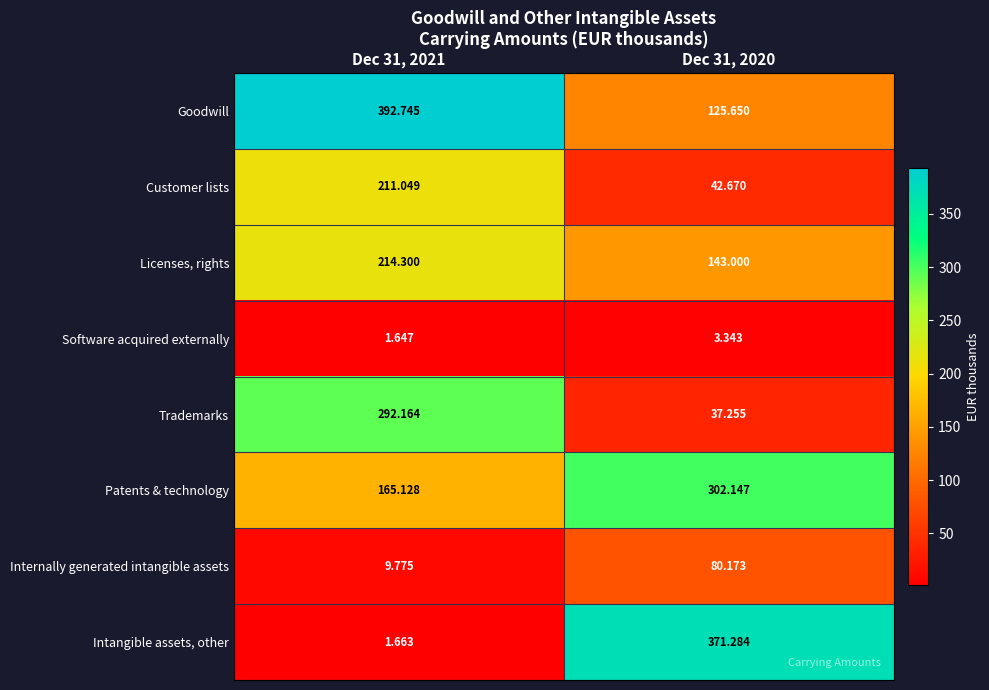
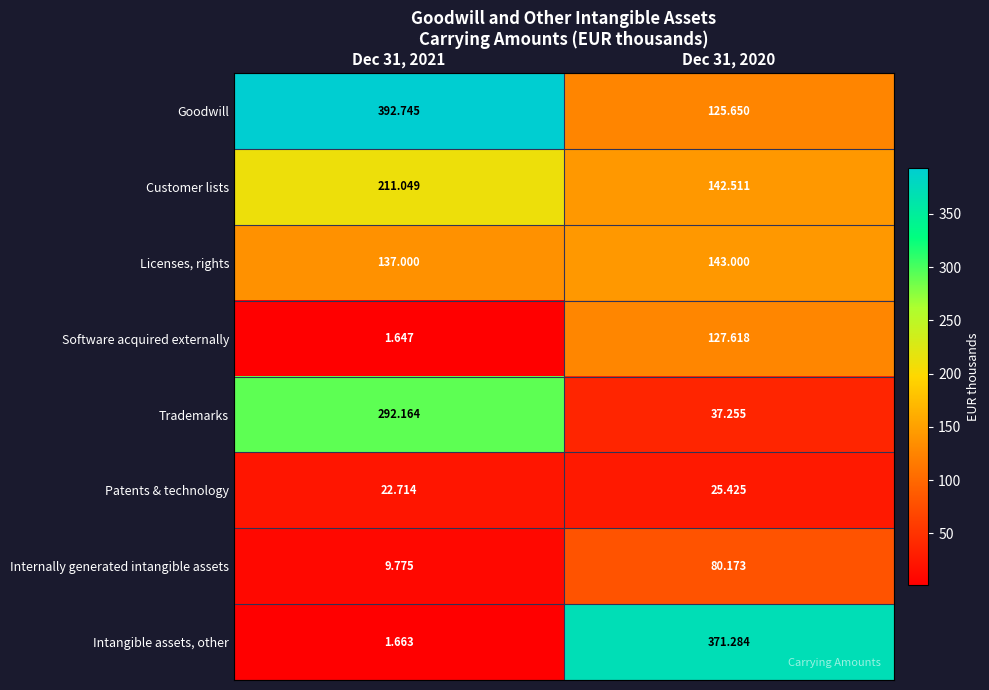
  {
    "Goodwill": {
      "Dec 31, 2021": 392.745,
      "Dec 31, 2020": 125.650
    },
    "Customer lists": {
      "Dec 31, 2021": 211.049,
-     "Dec 31, 2020": 42.670
+     "Dec 31, 2020": 142.511
    },
    "Licenses, rights": {
-     "Dec 31, 2021": 214.300,
+     "Dec 31, 2021": 137.000,
      "Dec 31, 2020": 143.000
    },
    "Software acquired externally": {
      "Dec 31, 2021": 1.647,
-     "Dec 31, 2020": 3.343
+     "Dec 31, 2020": 127.618
    },
    "Trademarks": {
      "Dec 31, 2021": 292.164,
      "Dec 31, 2020": 37.255
    },
    "Patents & technology": {
-     "Dec 31, 2021": 165.128,
-     "Dec 31, 2020": 302.147
+     "Dec 31, 2021": 22.714,
+     "Dec 31, 2020": 25.425
    },
    "Internally generated intangible assets": {
      "Dec 31, 2021": 9.775,
      "Dec 31, 2020": 80.173
    },
    "Intangible assets, other": {
      "Dec 31, 2021": 1.663
    }
  }
